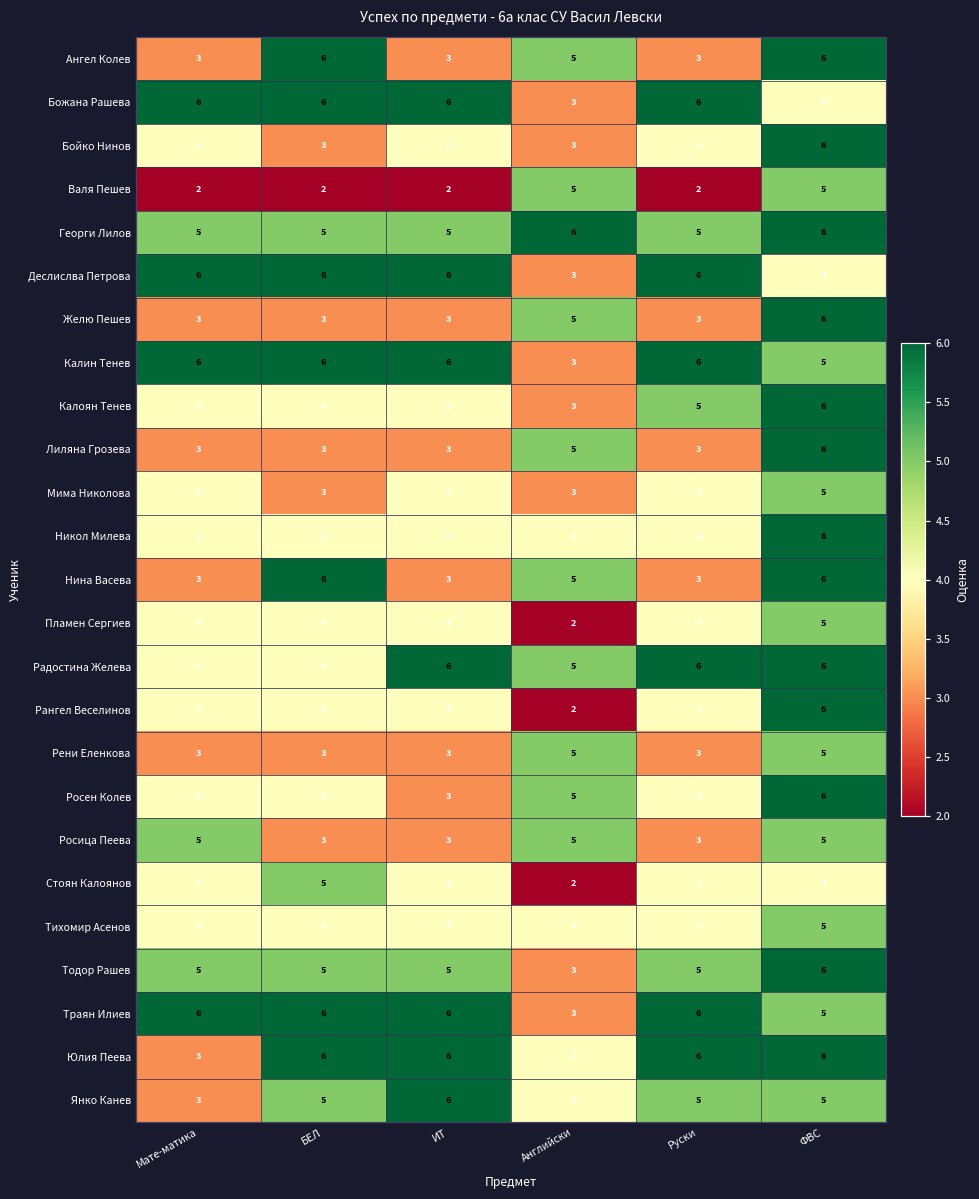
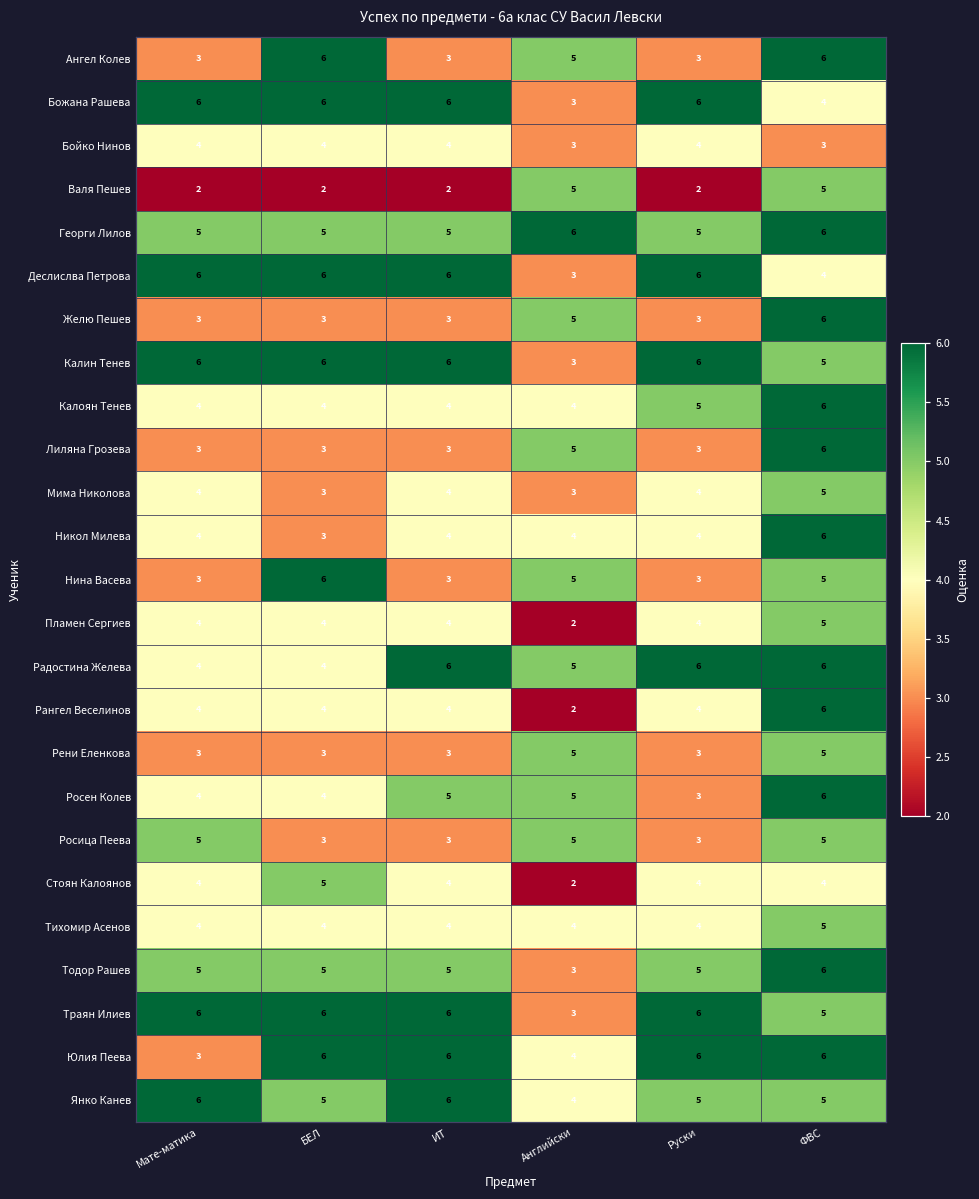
  {
    "Ангел Колев": {
      "Мате-матика": 3,
      "БЕЛ": 6,
      "ИТ": 3,
      "Английски": 5,
      "Руски": 3,
      "ФВС": 6
    },
    "Божана Рашева": {
      "Мате-матика": 6,
      "БЕЛ": 6,
      "ИТ": 6,
      "Английски": 3,
      "Руски": 6,
      "ФВС": 4
    },
    "Бойко Нинов": {
      "Мате-матика": 4,
-     "БЕЛ": 3,
+     "БЕЛ": 4,
      "ИТ": 4,
      "Английски": 3,
      "Руски": 4,
-     "ФВС": 6
+     "ФВС": 3
    },
    "Валя Пешев": {
      "Мате-матика": 2,
      "БЕЛ": 2,
      "ИТ": 2,
      "Английски": 5,
      "Руски": 2,
      "ФВС": 5
    },
    "Георги Лилов": {
      "Мате-матика": 5,
      "БЕЛ": 5,
      "ИТ": 5,
      "Английски": 6,
      "Руски": 5,
      "ФВС": 6
    },
    "Деслислва Петрова": {
      "Мате-матика": 6,
      "БЕЛ": 6,
      "ИТ": 6,
      "Английски": 3,
      "Руски": 6,
      "ФВС": 4
    },
    "Желю Пешев": {
      "Мате-матика": 3,
      "БЕЛ": 3,
      "ИТ": 3,
      "Английски": 5,
      "Руски": 3,
      "ФВС": 6
    },
    "Калин Тенев": {
      "Мате-матика": 6,
      "БЕЛ": 6,
      "ИТ": 6,
      "Английски": 3,
      "Руски": 6,
      "ФВС": 5
    },
    "Калоян Тенев": {
      "Мате-матика": 4,
      "БЕЛ": 4,
      "ИТ": 4,
-     "Английски": 3,
+     "Английски": 4,
      "Руски": 5,
      "ФВС": 6
    },
    "Лиляна Грозева": {
      "Мате-матика": 3,
      "БЕЛ": 3,
      "ИТ": 3,
      "Английски": 5,
      "Руски": 3,
      "ФВС": 6
    },
    "Мима Николова": {
      "Мате-матика": 4,
      "БЕЛ": 3,
      "ИТ": 4,
      "Английски": 3,
      "Руски": 4,
      "ФВС": 5
    },
    "Никол Милева": {
      "Мате-матика": 4,
-     "БЕЛ": 4,
+     "БЕЛ": 3,
      "ИТ": 4,
      "Английски": 4,
      "Руски": 4,
      "ФВС": 6
    },
    "Нина Васева": {
      "Мате-матика": 3,
      "БЕЛ": 6,
      "ИТ": 3,
      "Английски": 5,
      "Руски": 3,
-     "ФВС": 6
+     "ФВС": 5
    },
    "Пламен Сергиев": {
      "Мате-матика": 4,
      "БЕЛ": 4,
      "ИТ": 4,
      "Английски": 2,
      "Руски": 4,
      "ФВС": 5
    },
    "Радостина Желева": {
      "Мате-матика": 4,
      "БЕЛ": 4,
      "ИТ": 6,
      "Английски": 5,
      "Руски": 6,
      "ФВС": 6
    },
    "Рангел Веселинов": {
      "Мате-матика": 4,
      "БЕЛ": 4,
      "ИТ": 4,
      "Английски": 2,
      "Руски": 4,
      "ФВС": 6
    },
    "Рени Еленкова": {
      "Мате-матика": 3,
      "БЕЛ": 3,
      "ИТ": 3,
      "Английски": 5,
      "Руски": 3,
      "ФВС": 5
    },
    "Росен Колев": {
      "Мате-матика": 4,
      "БЕЛ": 4,
-     "ИТ": 3,
+     "ИТ": 5,
      "Английски": 5,
-     "Руски": 4,
+     "Руски": 3,
      "ФВС": 6
    },
    "Росица Пеева": {
      "Мате-матика": 5,
      "БЕЛ": 3,
      "ИТ": 3,
      "Английски": 5,
      "Руски": 3,
      "ФВС": 5
    },
    "Стоян Калоянов": {
      "Мате-матика": 4,
      "БЕЛ": 5,
      "ИТ": 4,
      "Английски": 2,
      "Руски": 4,
      "ФВС": 4
    },
    "Тихомир Асенов": {
      "Мате-матика": 4,
      "БЕЛ": 4,
      "ИТ": 4,
      "Английски": 4,
      "Руски": 4,
      "ФВС": 5
    },
    "Тодор Рашев": {
      "Мате-матика": 5,
      "БЕЛ": 5,
      "ИТ": 5,
      "Английски": 3,
      "Руски": 5,
      "ФВС": 6
    },
    "Траян Илиев": {
      "Мате-матика": 6,
      "БЕЛ": 6,
      "ИТ": 6,
      "Английски": 3,
      "Руски": 6,
      "ФВС": 5
    },
    "Юлия Пеева": {
      "Мате-матика": 3,
      "БЕЛ": 6,
      "ИТ": 6,
      "Английски": 4,
      "Руски": 6,
      "ФВС": 6
    },
    "Янко Канев": {
-     "Мате-матика": 3,
+     "Мате-матика": 6,
      "БЕЛ": 5,
      "ИТ": 6,
      "Английски": 4,
      "Руски": 5,
      "ФВС": 5
    }
  }
